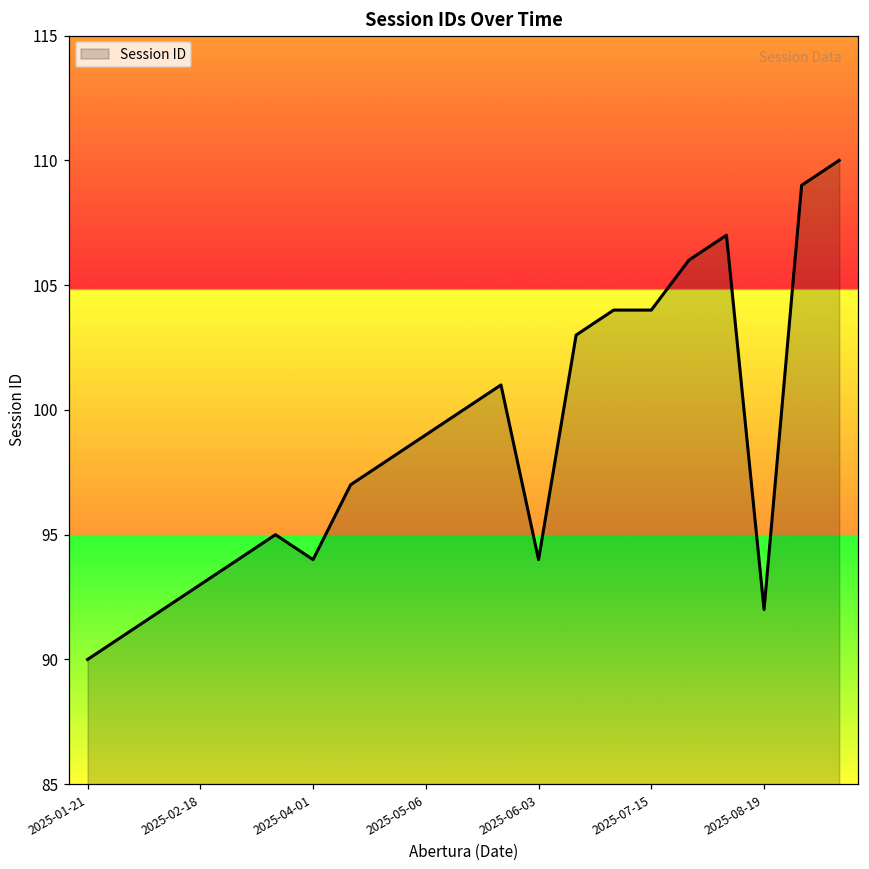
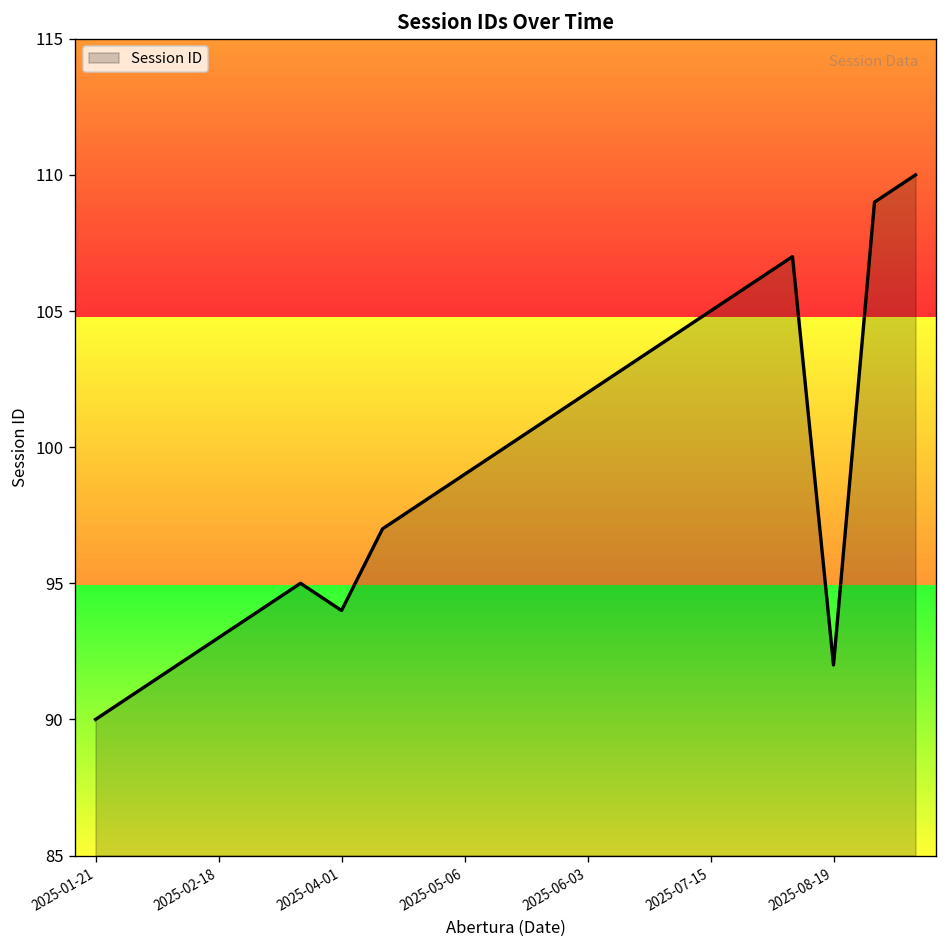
  {
    "2025-01-21": 90,
    "2025-02-18": 93,
    "2025-04-01": 94,
    "2025-05-06": 99,
-   "2025-06-03": 94,
-   "2025-07-15": 104,
+   "2025-06-03": 102,
+   "2025-07-15": 105,
    "2025-08-19": 92
  }
